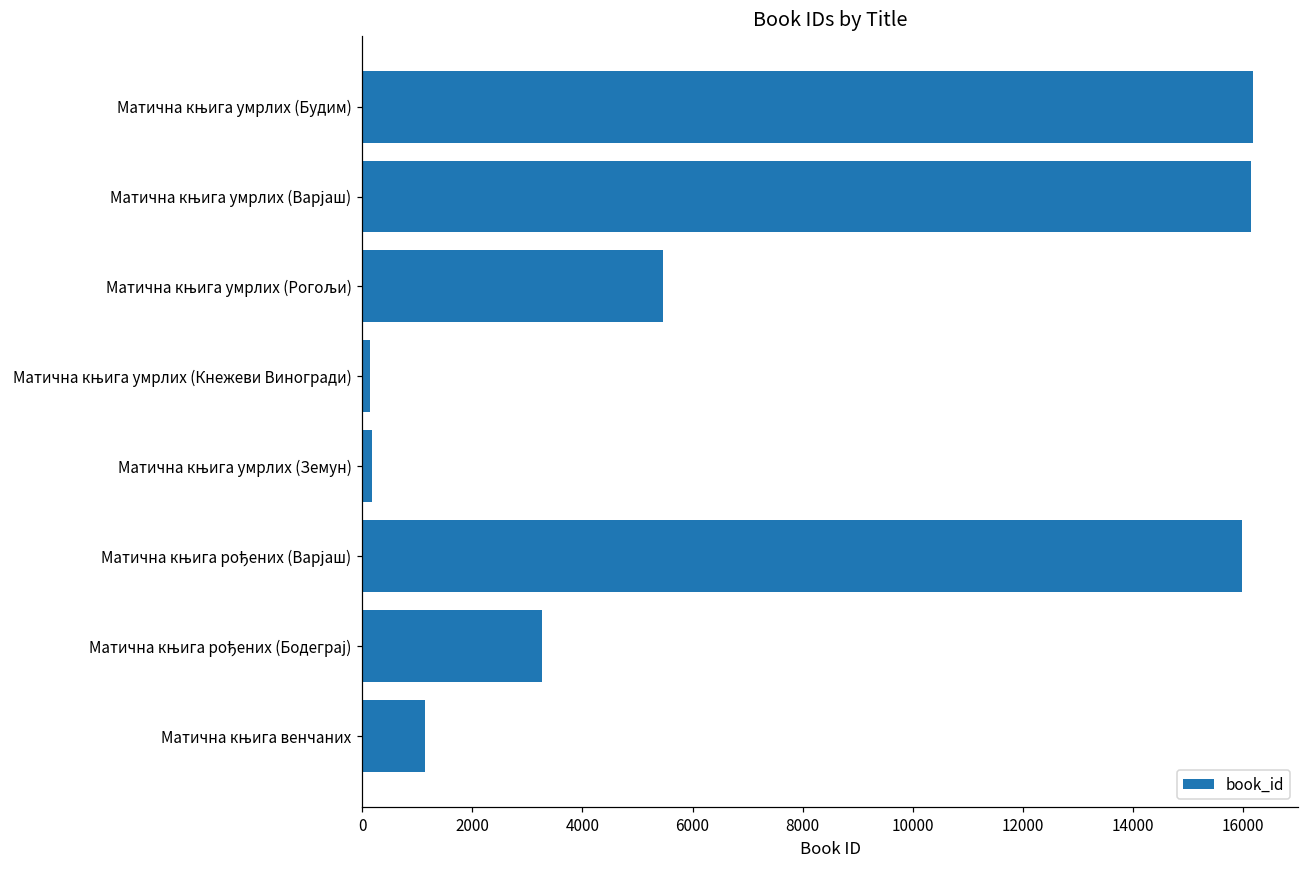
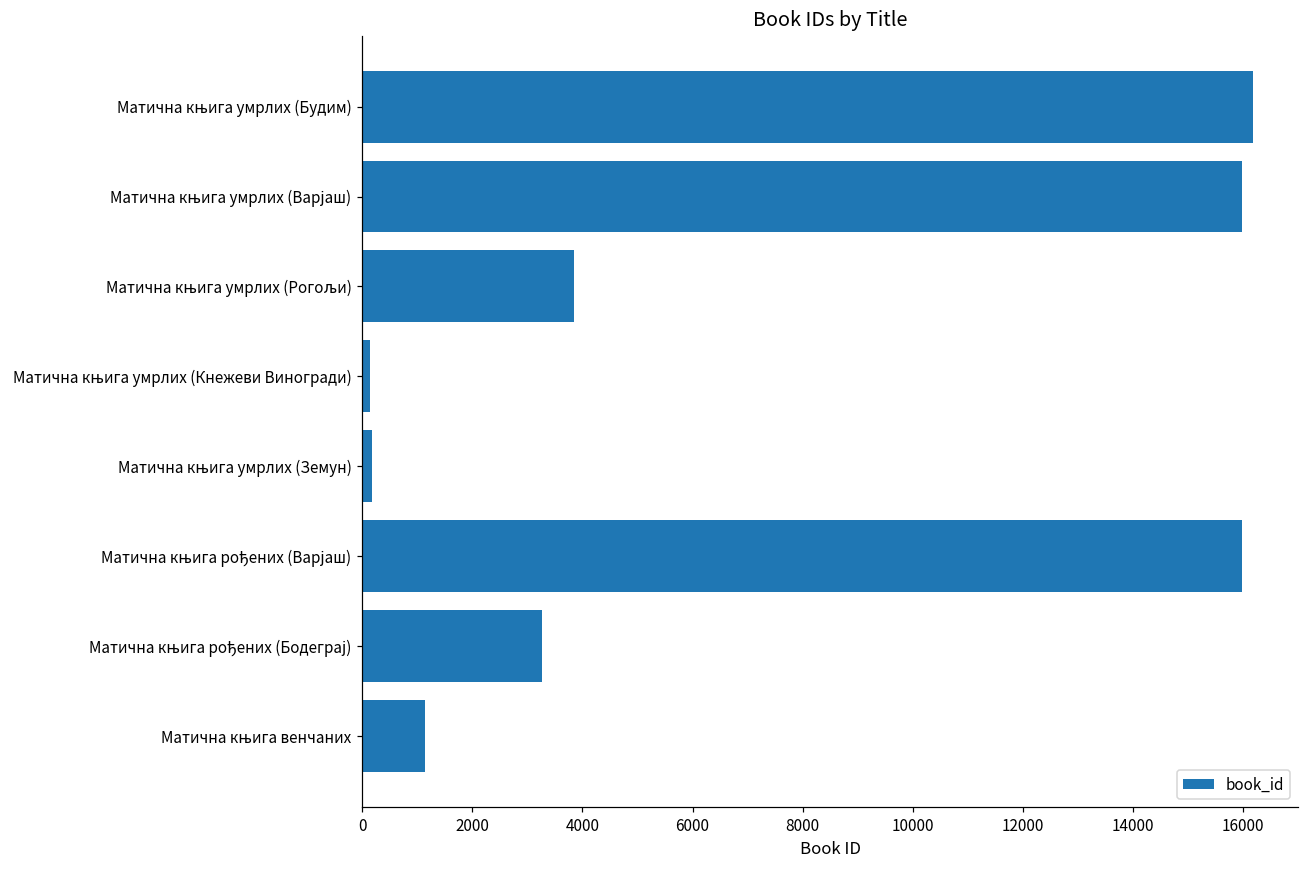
  {
    "Матична књига умрлих (Будим)": 16200,
-   "Матична књига умрлих (Варјаш)": 16100,
-   "Матична књига умрлих (Рогољи)": 5500,
+   "Матична књига умрлих (Варјаш)": 16000,
+   "Матична књига умрлих (Рогољи)": 3800,
    "Матична књига умрлих (Кнежеви Виногради)": 100,
    "Матична књига умрлих (Земун)": 200,
    "Матична књига рођених (Варјаш)": 16000,
    "Матична књига рођених (Бодеграј)": 3300,
    "Матична књига венчаних": 1100
  }
